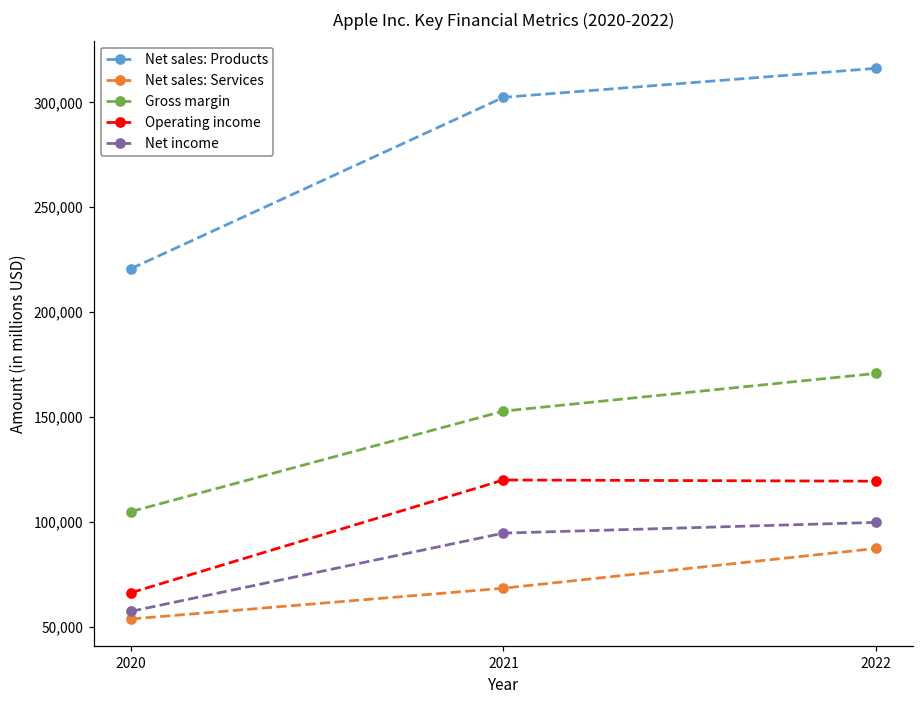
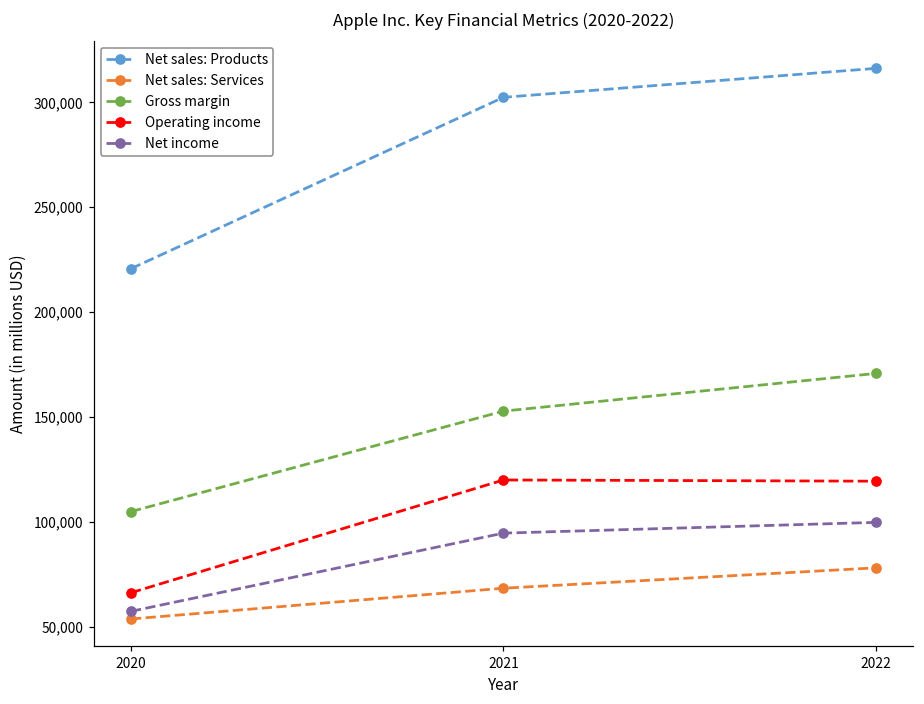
  {
    "Net sales: Products": {
      "2020": "221,000",
      "2021": "302,000",
      "2022": "316,000"
    },
    "Net sales: Services": {
      "2020": "54,000",
      "2021": "68,000",
-     "2022": "87,000"
+     "2022": "78,000"
    },
    "Gross margin": {
      "2020": "105,000",
      "2021": "153,000",
      "2022": "171,000"
    },
    "Operating income": {
      "2020": "66,000",
      "2021": "120,000",
      "2022": "119,000"
    },
    "Net income": {
      "2020": "57,000",
      "2021": "95,000",
      "2022": "100,000"
    }
  }
